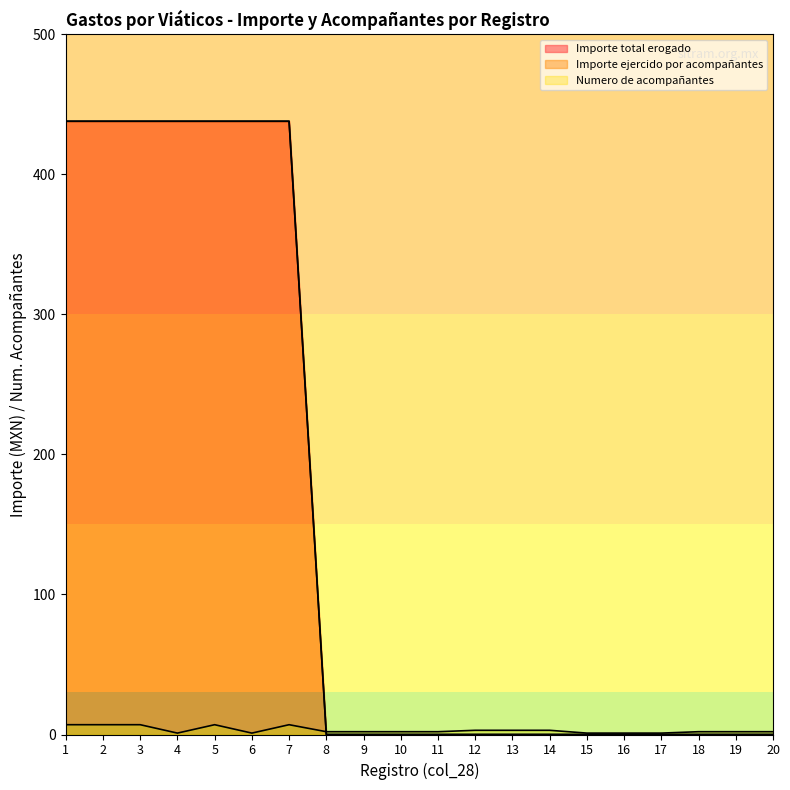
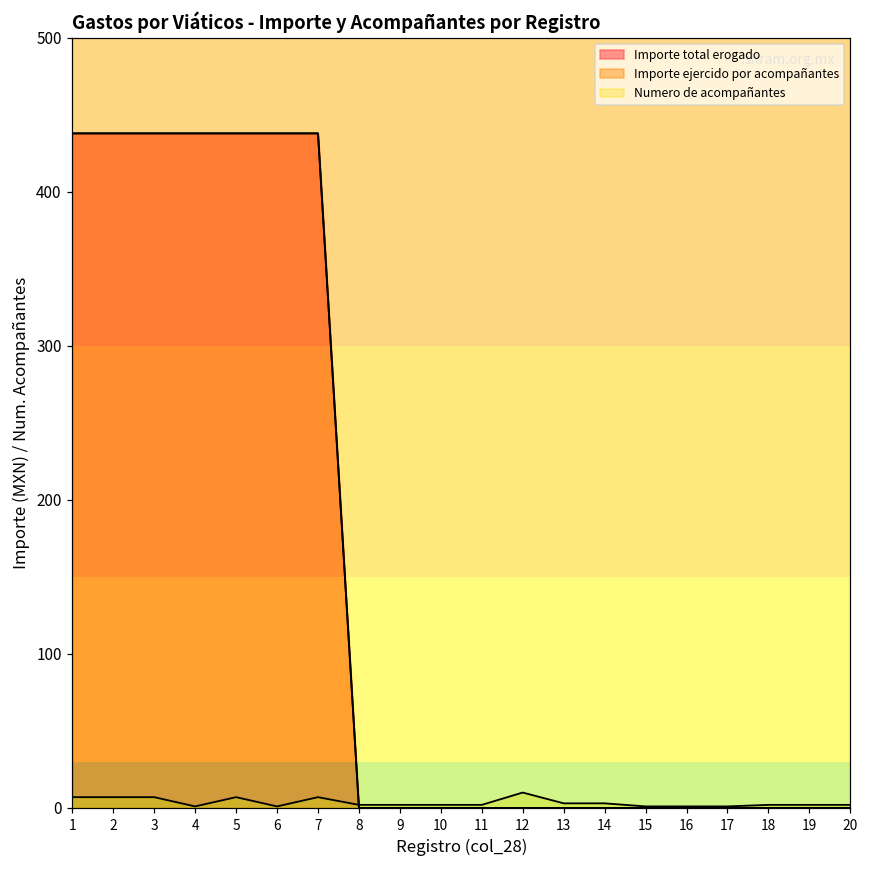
  {
    "Importe ejercido por acompañantes": {
      "1": 438,
      "2": 438,
      "3": 438,
      "4": 438,
      "5": 438,
      "6": 438,
      "7": 438,
      "8": 0,
      "9": 0,
      "10": 0,
      "11": 0,
      "12": 0,
      "13": 0,
      "14": 0,
      "18": 0,
      "19": 0,
      "20": 0
    },
    "Numero de acompañantes": {
      "1": 7,
      "2": 7,
      "3": 7,
      "4": 1,
      "5": 7,
      "6": 1,
      "7": 7,
      "8": 2,
      "9": 2,
      "10": 2,
      "11": 2,
-     "12": 3,
+     "12": 10,
      "13": 3,
      "14": 3,
      "18": 2,
      "19": 2,
      "20": 2
    }
  }
